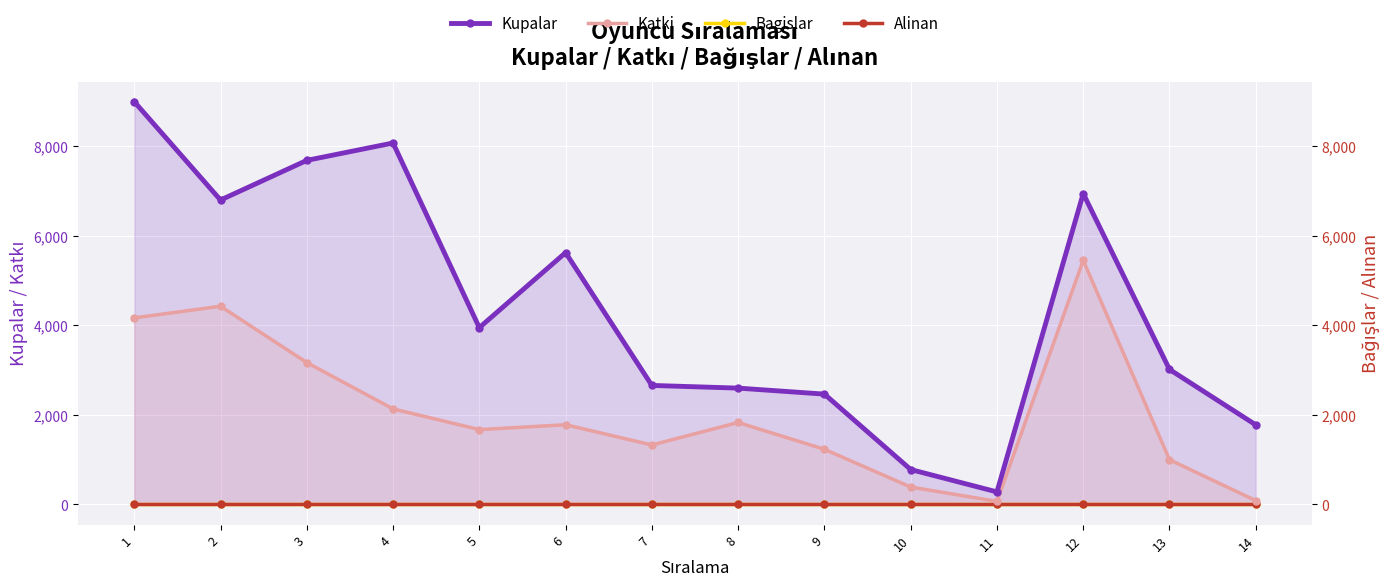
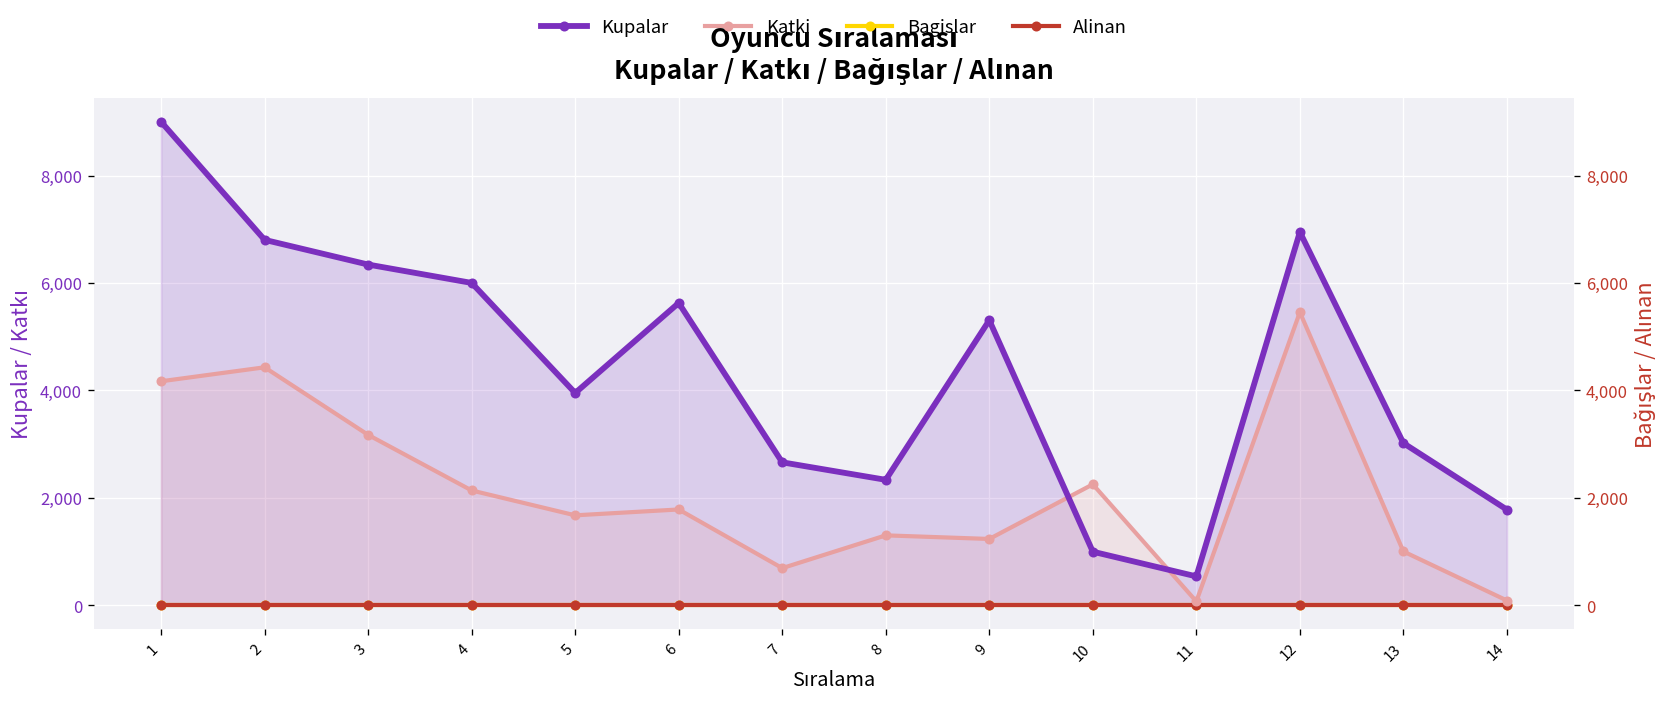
  {
    "Kupalar": {
      "1": "9,000",
      "2": "6,800",
-     "3": "7,700",
-     "4": "8,100",
+     "3": "6,300",
+     "4": "6,000",
      "5": "4,000",
      "6": "5,600",
      "7": "2,700",
-     "8": "2,600",
-     "9": "2,500",
-     "10": "800",
-     "11": "300",
+     "8": "2,300",
+     "9": "5,300",
+     "10": "1,000",
+     "11": "500",
      "12": "6,900",
      "13": "3,000",
      "14": "1,800"
    },
    "Katki": {
      "1": "4,200",
      "2": "4,400",
      "3": "3,200",
      "4": "2,100",
      "5": "1,700",
      "6": "1,800",
-     "7": "1,300",
-     "8": "1,800",
+     "7": "700",
+     "8": "1,300",
      "9": "1,200",
-     "10": "400",
+     "10": "2,300",
      "11": "100",
      "12": "5,500",
      "13": "1,000",
      "14": "100"
    },
    "Alinan": {
      "1": "0",
      "2": "0",
      "3": "0",
      "4": "0",
      "5": "0",
      "6": "0",
      "7": "0",
      "8": "0",
      "9": "0",
      "10": "0",
      "11": "0",
      "12": "0",
      "13": "0",
      "14": "0"
    }
  }
